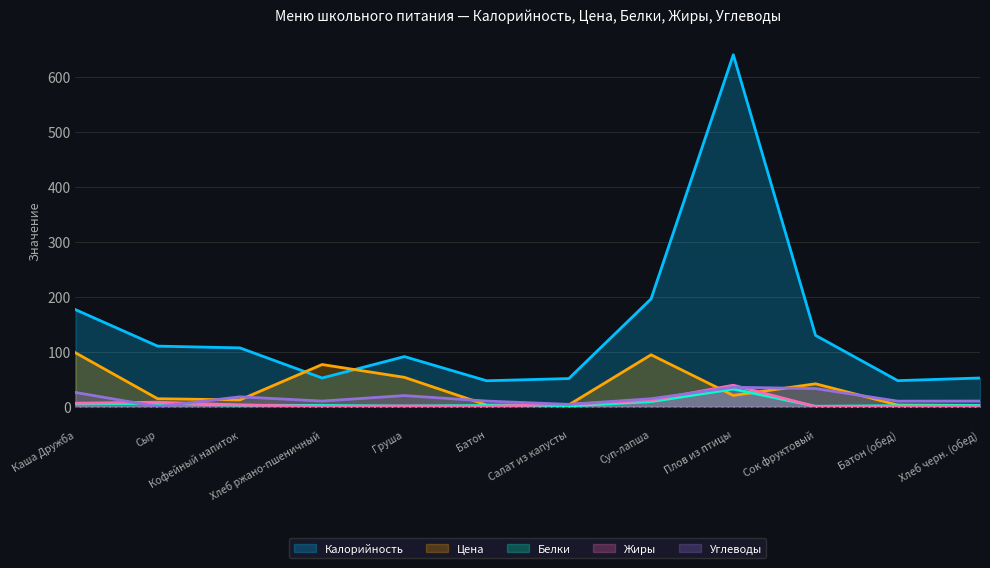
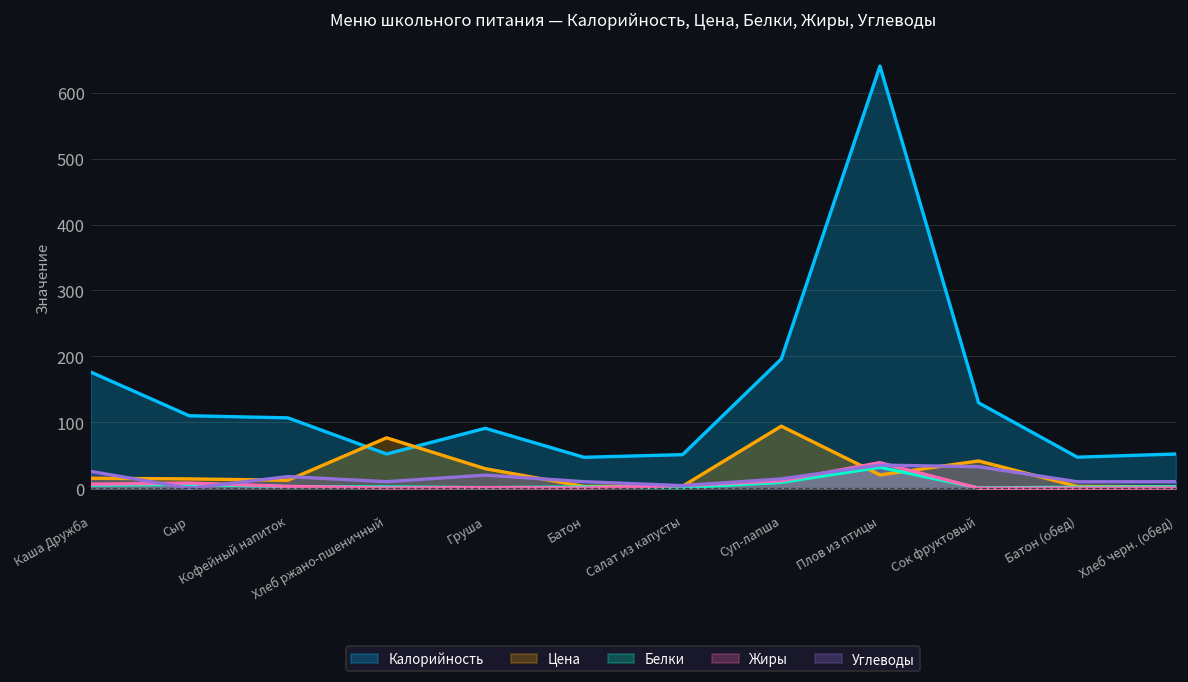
  {
    "Цена": {
-     "Каша Дружба": 100,
+     "Каша Дружба": 20,
      "Сыр": 10,
      "Кофейный напиток": 10,
      "Хлеб ржано-пшеничный": 80,
-     "Груша": 50,
+     "Груша": 30,
      "Суп-лапша": 90,
      "Плов из птицы": 20,
      "Сок фруктовый": 40
    }
  }
